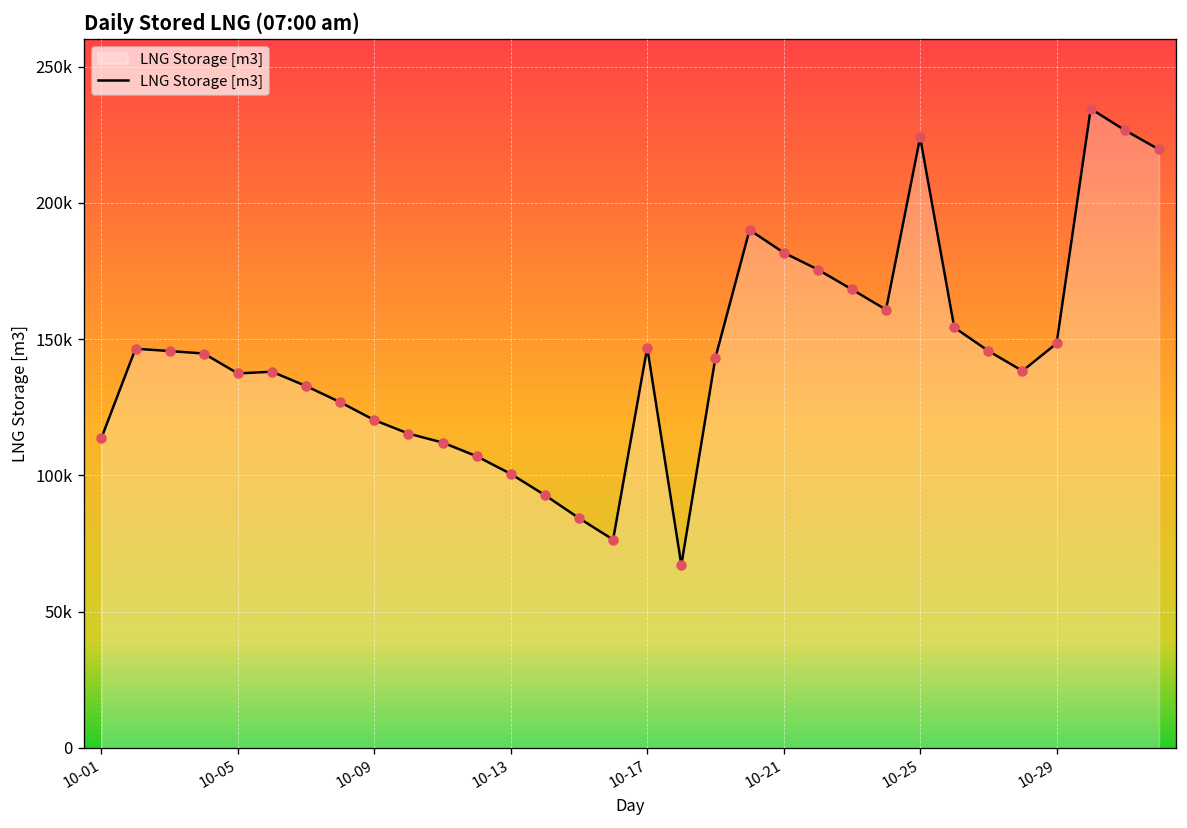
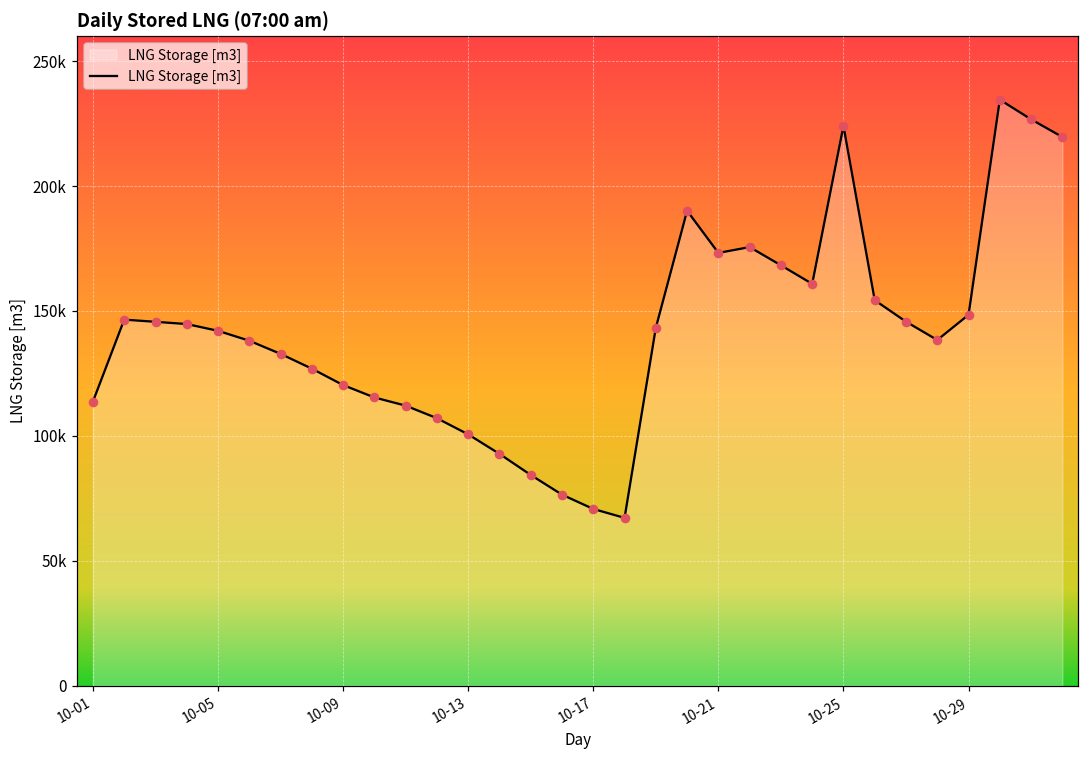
  {
    "10-01": 114000,
-   "10-05": 137000,
+   "10-05": 142000,
    "10-09": 120000,
    "10-13": 101000,
-   "10-17": 147000,
-   "10-21": 182000,
+   "10-17": 71000,
+   "10-21": 173000,
    "10-25": 224000,
    "10-29": 148000
  }
